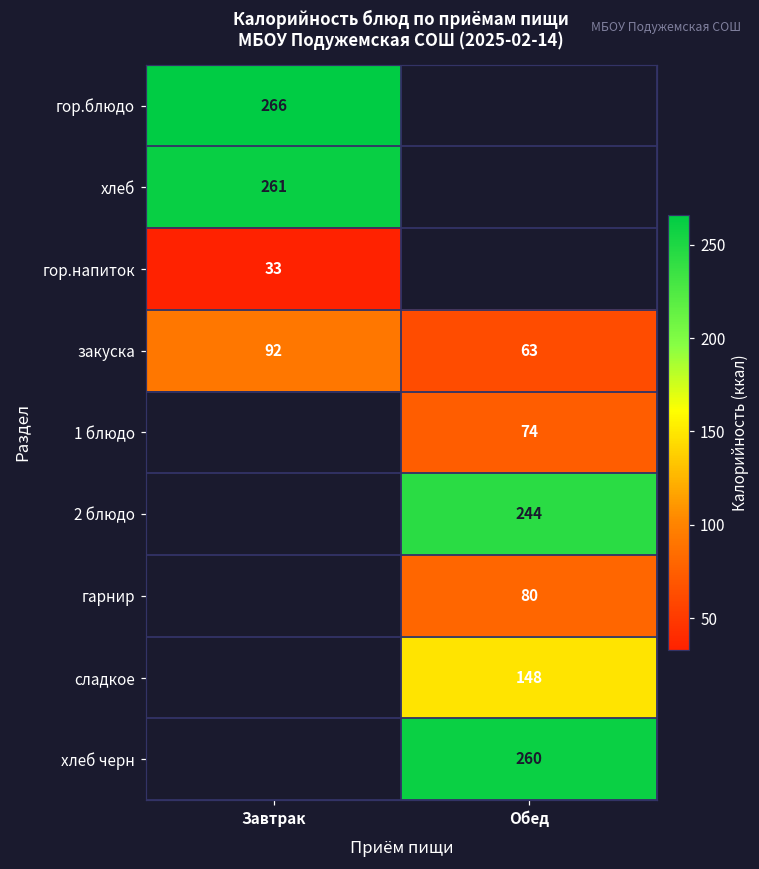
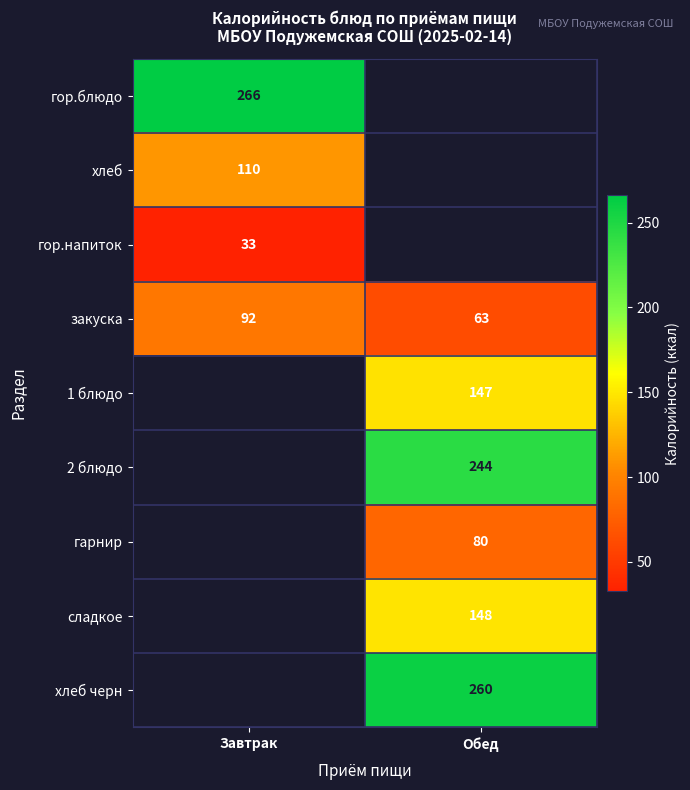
  {
    "гор.блюдо": {
      "Завтрак": 266
    },
    "хлеб": {
-     "Завтрак": 261
+     "Завтрак": 110
    },
    "гор.напиток": {
      "Завтрак": 33
    },
    "закуска": {
      "Завтрак": 92,
      "Обед": 63
    },
    "1 блюдо": {
-     "Обед": 74
+     "Обед": 147
    },
    "2 блюдо": {
      "Обед": 244
    },
    "гарнир": {
      "Обед": 80
    },
    "сладкое": {
      "Обед": 148
    },
    "хлеб черн": {
      "Обед": 260
    }
  }
